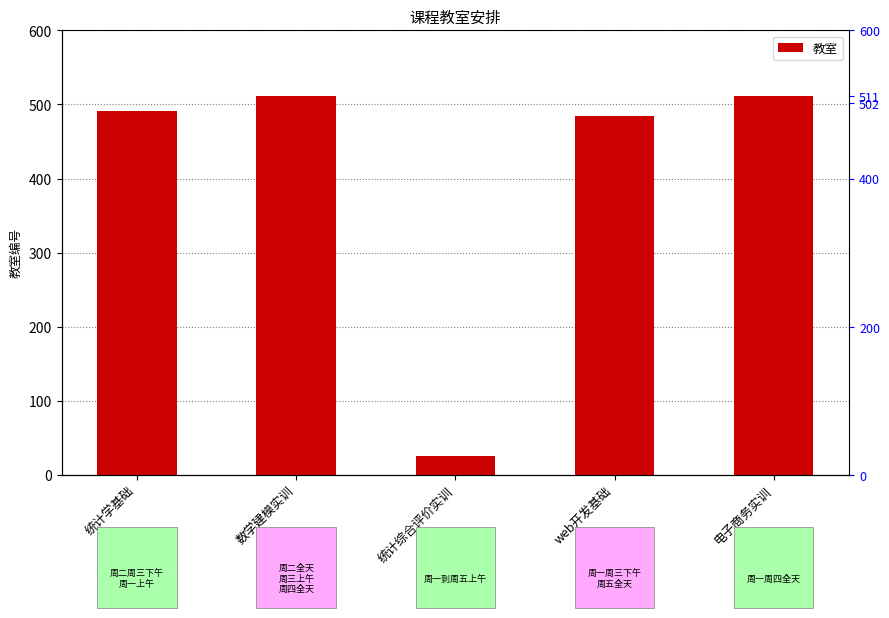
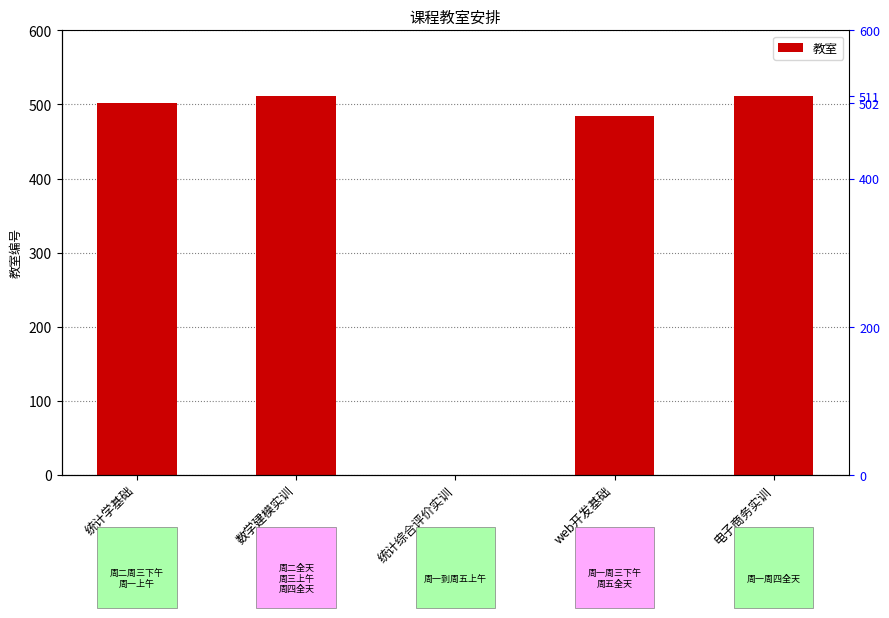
  {
-   "统计学基础": 490,
+   "统计学基础": 500,
    "数学建模实训": 510,
-   "统计综合评价实训": 30,
+   "统计综合评价实训": 0,
    "web开发基础": 490,
    "电子商务实训": 510
  }
